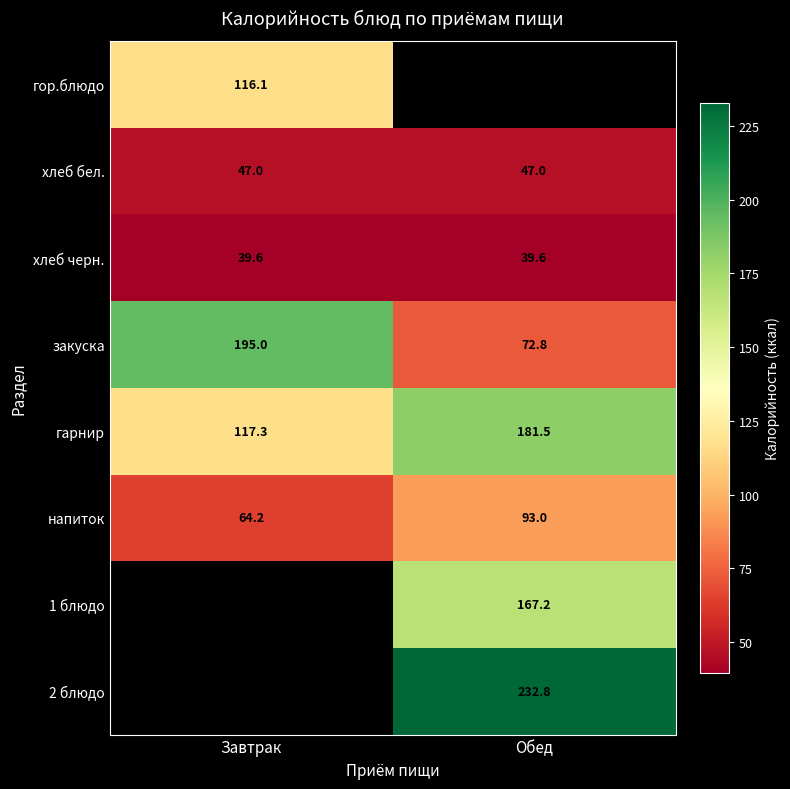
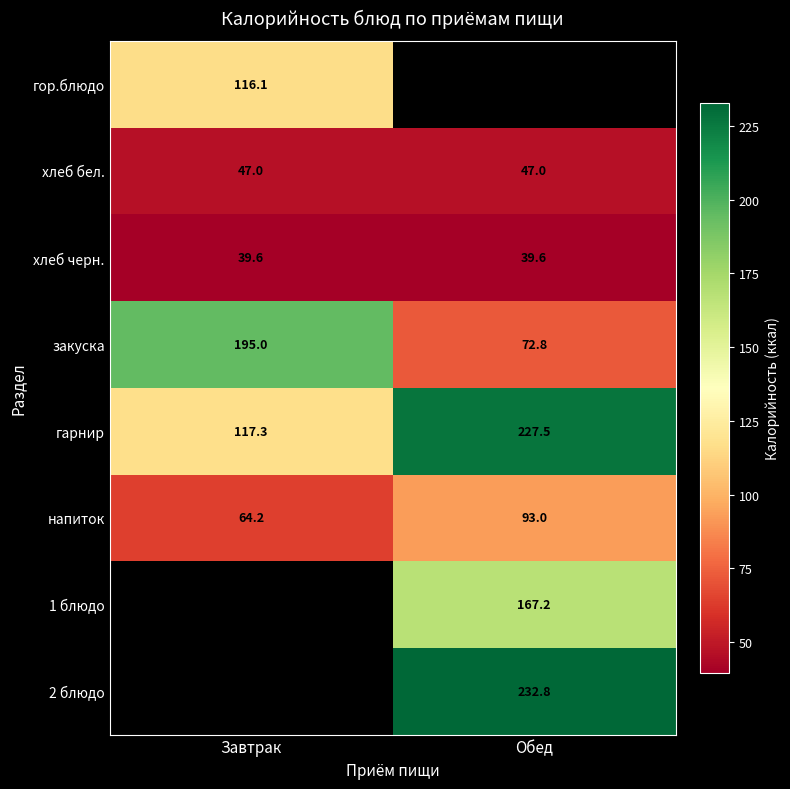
  {
    "гор.блюдо": {
      "Завтрак": 116.1
    },
    "хлеб бел.": {
      "Завтрак": 47.0,
      "Обед": 47.0
    },
    "хлеб черн.": {
      "Завтрак": 39.6,
      "Обед": 39.6
    },
    "закуска": {
      "Завтрак": 195.0,
      "Обед": 72.8
    },
    "гарнир": {
      "Завтрак": 117.3,
-     "Обед": 181.5
+     "Обед": 227.5
    },
    "напиток": {
      "Завтрак": 64.2,
      "Обед": 93.0
    },
    "1 блюдо": {
      "Обед": 167.2
    },
    "2 блюдо": {
      "Обед": 232.8
    }
  }
